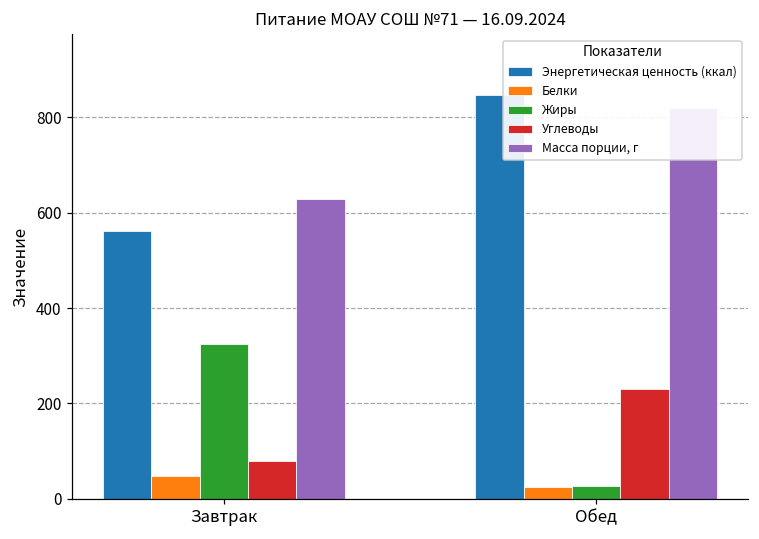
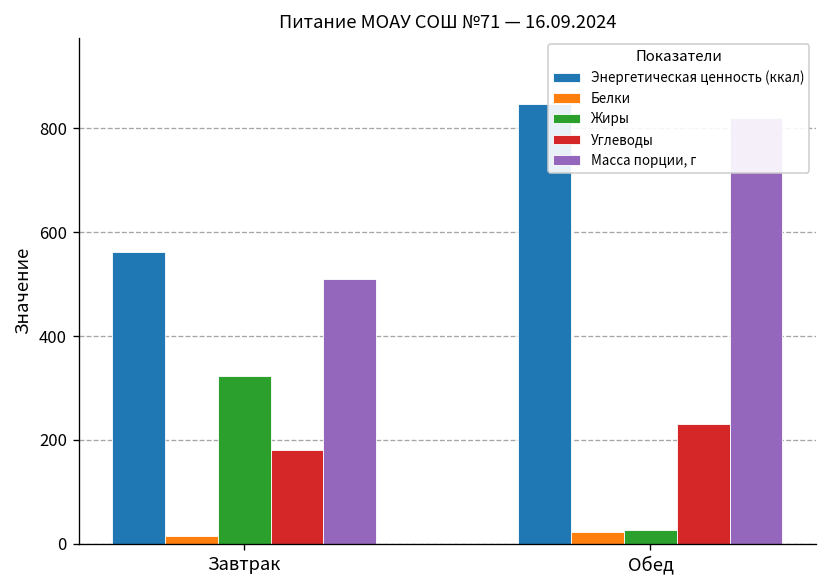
  {
    "Энергетическая ценность (ккал)": {
      "Завтрак": 560,
      "Обед": 850
    },
    "Белки": {
-     "Завтрак": 50,
+     "Завтрак": 20,
      "Обед": 20
    },
    "Жиры": {
      "Завтрак": 320,
      "Обед": 30
    },
    "Углеводы": {
-     "Завтрак": 80,
+     "Завтрак": 180,
      "Обед": 230
    },
    "Масса порции, г": {
-     "Завтрак": 630
+     "Завтрак": 510
    }
  }
